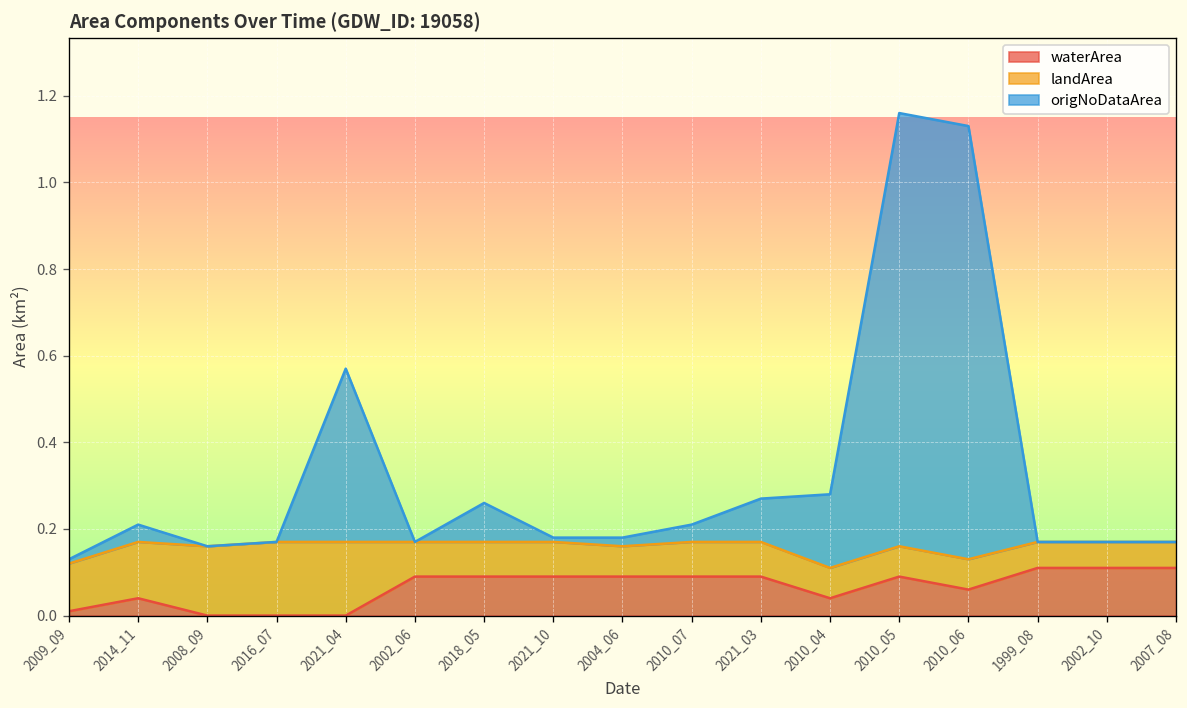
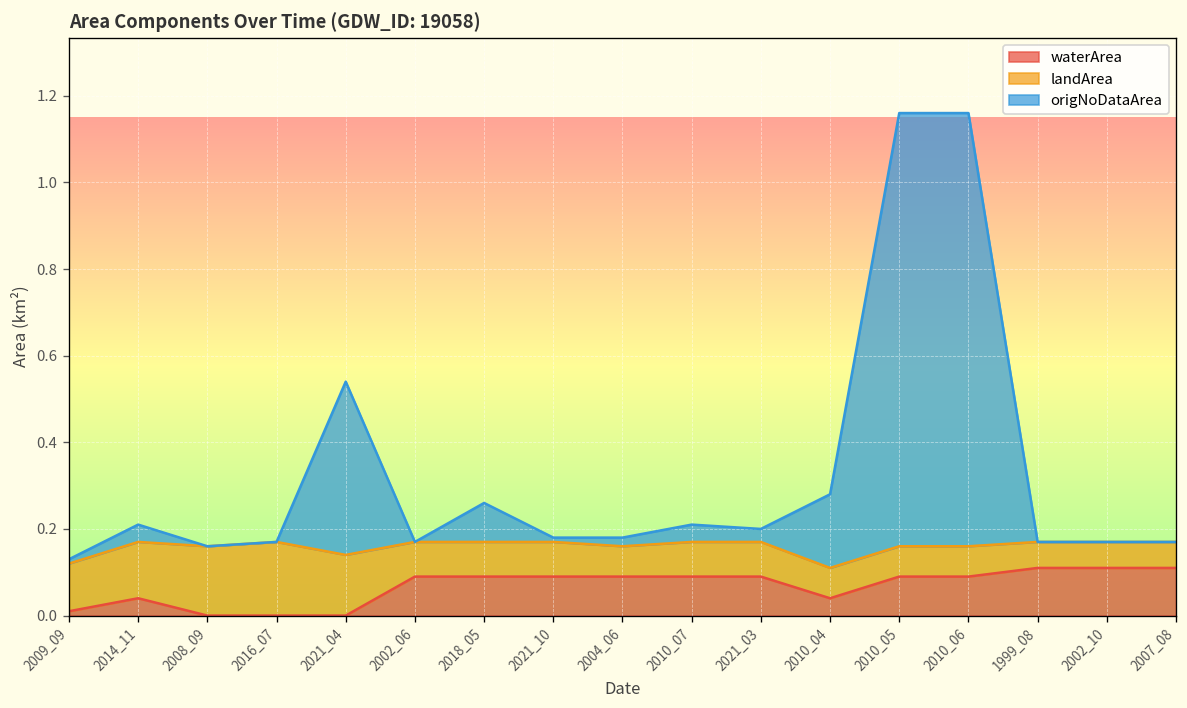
  {
    "waterArea": {
      "2009_09": 0.01,
      "2014_11": 0.04,
      "2008_09": 0.00,
      "2016_07": 0.00,
      "2021_04": 0.00,
      "2002_06": 0.09,
      "2018_05": 0.09,
      "2021_10": 0.09,
      "2004_06": 0.09,
      "2010_07": 0.09,
      "2021_03": 0.09,
      "2010_04": 0.04,
      "2010_05": 0.09,
-     "2010_06": 0.06,
+     "2010_06": 0.09,
      "1999_08": 0.11,
      "2002_10": 0.11,
      "2007_08": 0.11
    },
    "landArea": {
      "2009_09": 0.11,
      "2014_11": 0.13,
-     "2021_04": 0.17,
+     "2021_04": 0.14,
      "2018_05": 0.08,
      "2021_10": 0.08,
      "2004_06": 0.07,
      "2010_07": 0.08,
      "2021_03": 0.08,
      "2010_04": 0.07,
      "2010_05": 0.07,
      "2010_06": 0.07
    },
    "origNoDataArea": {
      "2009_09": 0.01,
      "2014_11": 0.04,
      "2021_04": 0.40,
      "2018_05": 0.09,
      "2021_10": 0.01,
      "2004_06": 0.02,
      "2010_07": 0.04,
-     "2021_03": 0.10,
+     "2021_03": 0.03,
      "2010_04": 0.17,
      "2010_05": 1.00,
      "2010_06": 1.00
    }
  }
